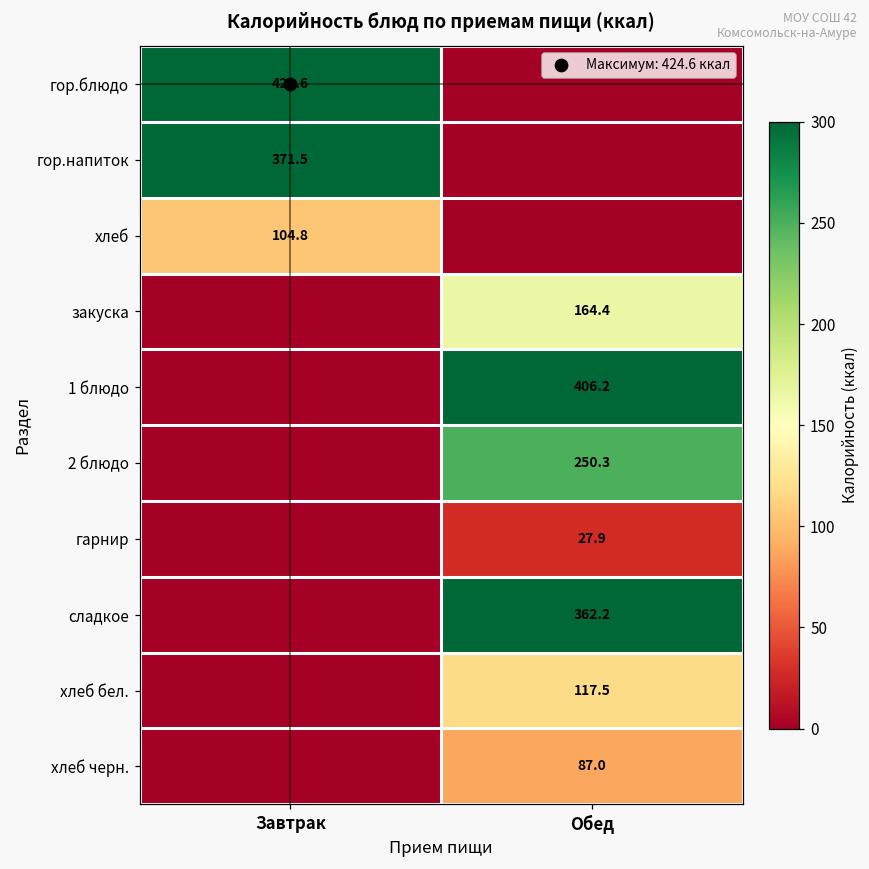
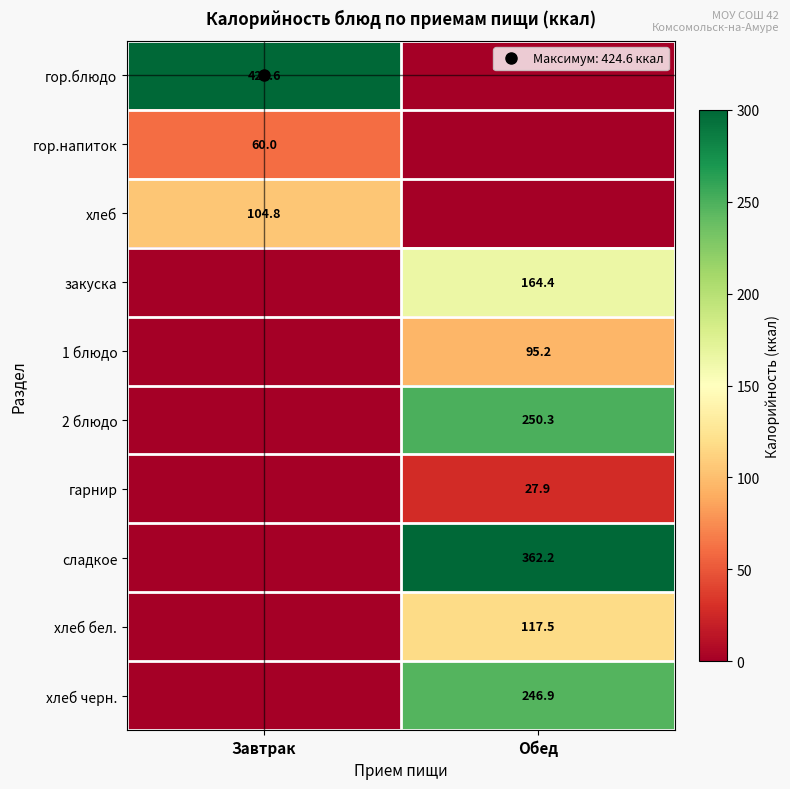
  {
    "гор.напиток": {
-     "Завтрак": 371.5
+     "Завтрак": 60.0
    },
    "хлеб": {
      "Завтрак": 104.8
    },
    "закуска": {
      "Обед": 164.4
    },
    "1 блюдо": {
-     "Обед": 406.2
+     "Обед": 95.2
    },
    "2 блюдо": {
      "Обед": 250.3
    },
    "гарнир": {
      "Обед": 27.9
    },
    "сладкое": {
      "Обед": 362.2
    },
    "хлеб бел.": {
      "Обед": 117.5
    },
    "хлеб черн.": {
-     "Обед": 87.0
+     "Обед": 246.9
    }
  }
